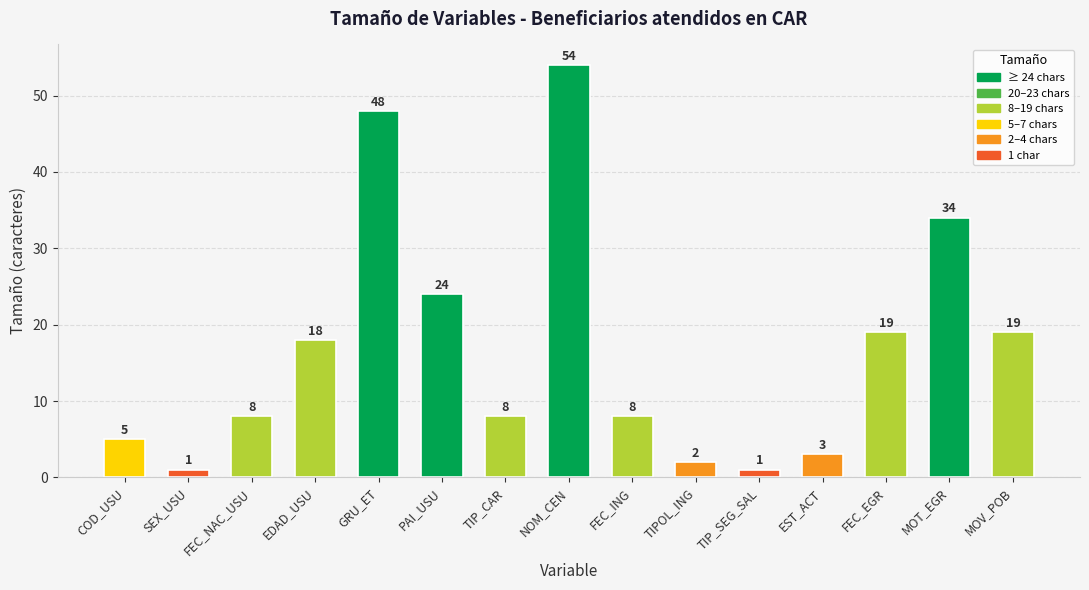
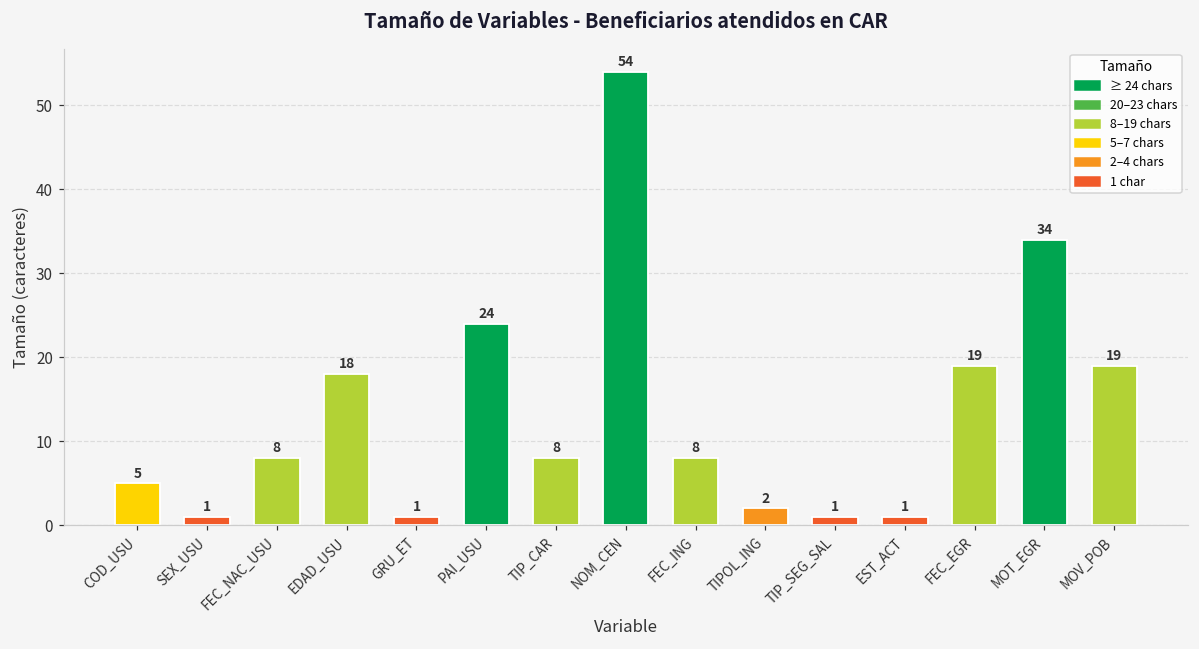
  {
    "COD_USU": 5,
    "SEX_USU": 1,
    "FEC_NAC_USU": 8,
    "EDAD_USU": 18,
-   "GRU_ET": 48,
+   "GRU_ET": 1,
    "PAI_USU": 24,
    "TIP_CAR": 8,
    "NOM_CEN": 54,
    "FEC_ING": 8,
    "TIPOL_ING": 2,
    "TIP_SEG_SAL": 1,
-   "EST_ACT": 3,
+   "EST_ACT": 1,
    "FEC_EGR": 19,
    "MOT_EGR": 34,
    "MOV_POB": 19
  }
